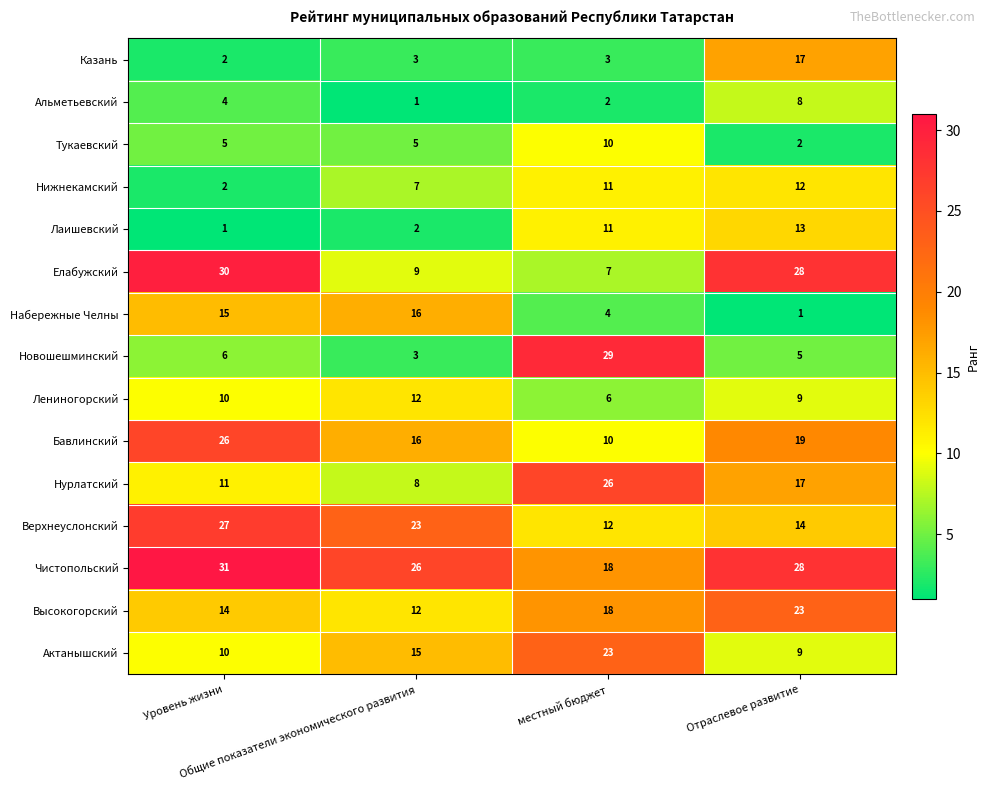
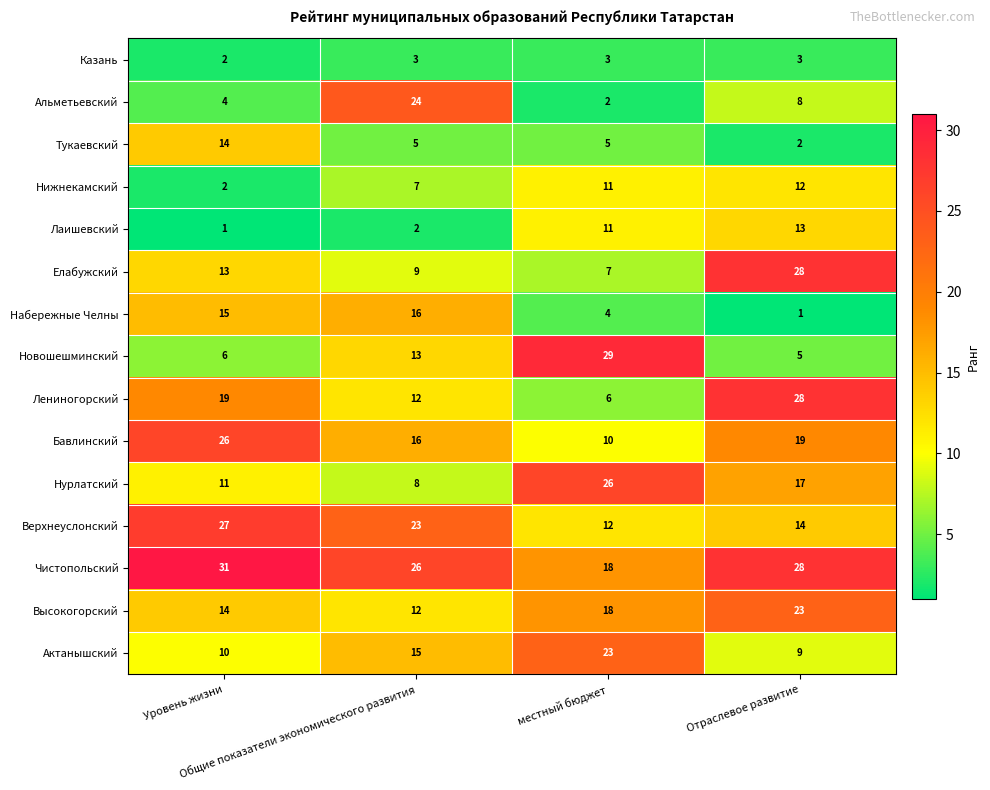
  {
    "Казань": {
      "Уровень жизни": 2,
      "Общие показатели экономического развития": 3,
      "местный бюджет": 3,
-     "Отраслевое развитие": 17
+     "Отраслевое развитие": 3
    },
    "Альметьевский": {
      "Уровень жизни": 4,
-     "Общие показатели экономического развития": 1,
+     "Общие показатели экономического развития": 24,
      "местный бюджет": 2,
      "Отраслевое развитие": 8
    },
    "Тукаевский": {
-     "Уровень жизни": 5,
+     "Уровень жизни": 14,
      "Общие показатели экономического развития": 5,
-     "местный бюджет": 10,
+     "местный бюджет": 5,
      "Отраслевое развитие": 2
    },
    "Нижнекамский": {
      "Уровень жизни": 2,
      "Общие показатели экономического развития": 7,
      "местный бюджет": 11,
      "Отраслевое развитие": 12
    },
    "Лаишевский": {
      "Уровень жизни": 1,
      "Общие показатели экономического развития": 2,
      "местный бюджет": 11,
      "Отраслевое развитие": 13
    },
    "Елабужский": {
-     "Уровень жизни": 30,
+     "Уровень жизни": 13,
      "Общие показатели экономического развития": 9,
      "местный бюджет": 7,
      "Отраслевое развитие": 28
    },
    "Набережные Челны": {
      "Уровень жизни": 15,
      "Общие показатели экономического развития": 16,
      "местный бюджет": 4,
      "Отраслевое развитие": 1
    },
    "Новошешминский": {
      "Уровень жизни": 6,
-     "Общие показатели экономического развития": 3,
+     "Общие показатели экономического развития": 13,
      "местный бюджет": 29,
      "Отраслевое развитие": 5
    },
    "Лениногорский": {
-     "Уровень жизни": 10,
+     "Уровень жизни": 19,
      "Общие показатели экономического развития": 12,
      "местный бюджет": 6,
-     "Отраслевое развитие": 9
+     "Отраслевое развитие": 28
    },
    "Бавлинский": {
      "Уровень жизни": 26,
      "Общие показатели экономического развития": 16,
      "местный бюджет": 10,
      "Отраслевое развитие": 19
    },
    "Нурлатский": {
      "Уровень жизни": 11,
      "Общие показатели экономического развития": 8,
      "местный бюджет": 26,
      "Отраслевое развитие": 17
    },
    "Верхнеуслонский": {
      "Уровень жизни": 27,
      "Общие показатели экономического развития": 23,
      "местный бюджет": 12,
      "Отраслевое развитие": 14
    },
    "Чистопольский": {
      "Уровень жизни": 31,
      "Общие показатели экономического развития": 26,
      "местный бюджет": 18,
      "Отраслевое развитие": 28
    },
    "Высокогорский": {
      "Уровень жизни": 14,
      "Общие показатели экономического развития": 12,
      "местный бюджет": 18,
      "Отраслевое развитие": 23
    },
    "Актанышский": {
      "Уровень жизни": 10,
      "Общие показатели экономического развития": 15,
      "местный бюджет": 23,
      "Отраслевое развитие": 9
    }
  }
